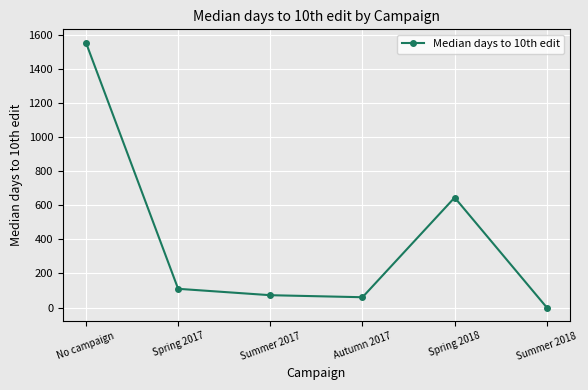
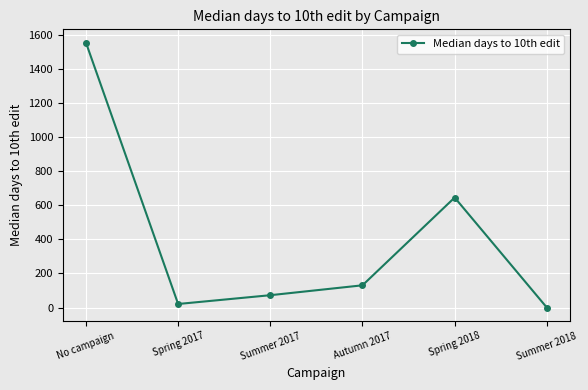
  {
    "No campaign": 1550,
-   "Spring 2017": 110,
+   "Spring 2017": 20,
    "Summer 2017": 70,
-   "Autumn 2017": 60,
+   "Autumn 2017": 130,
    "Spring 2018": 650,
    "Summer 2018": 0
  }
